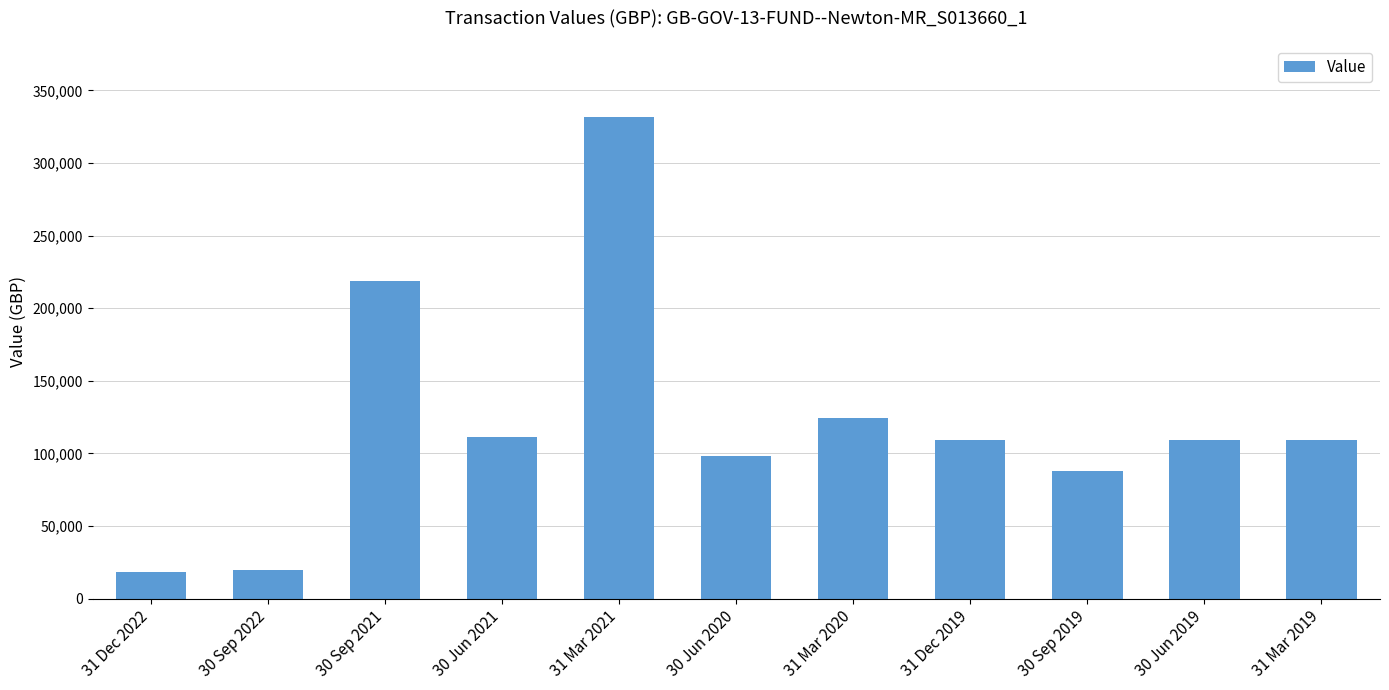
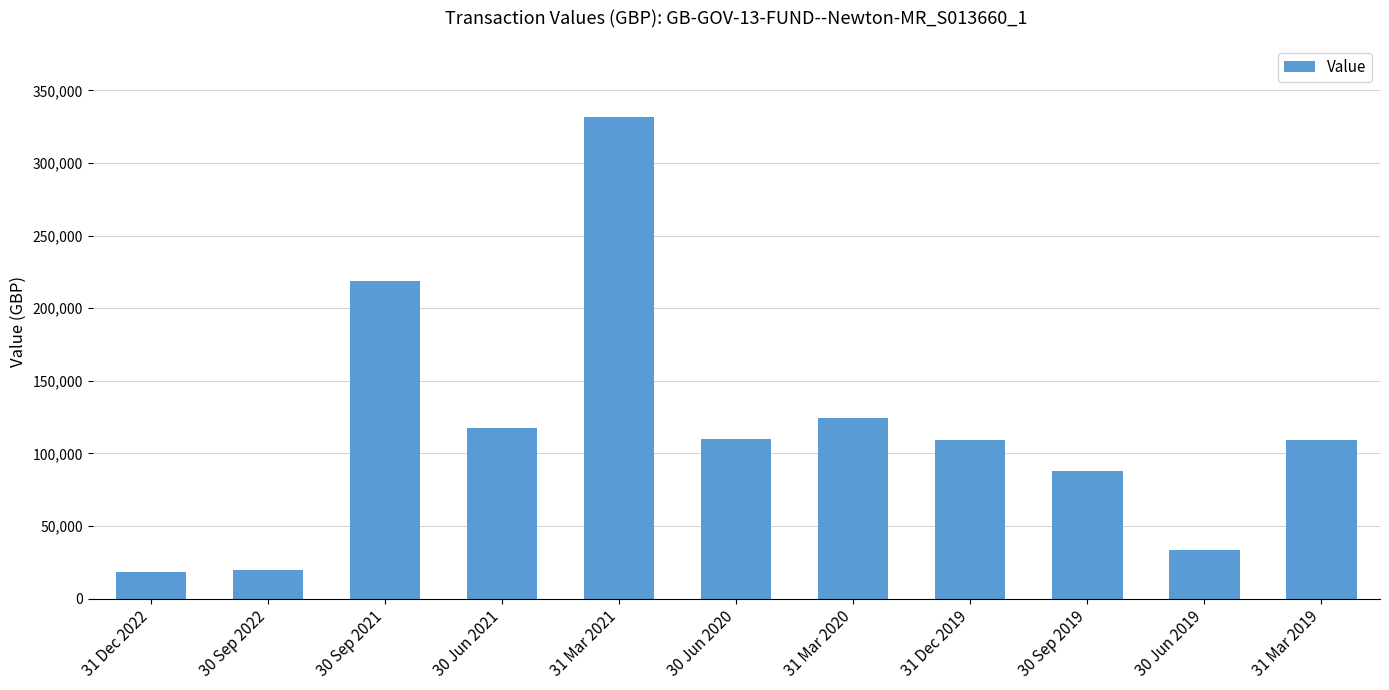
  {
    "31 Dec 2022": "18,000",
    "30 Sep 2022": "20,000",
    "30 Sep 2021": "219,000",
-   "30 Jun 2021": "111,000",
+   "30 Jun 2021": "117,000",
    "31 Mar 2021": "331,000",
-   "30 Jun 2020": "98,000",
+   "30 Jun 2020": "110,000",
    "31 Mar 2020": "125,000",
    "31 Dec 2019": "109,000",
    "30 Sep 2019": "88,000",
-   "30 Jun 2019": "109,000",
+   "30 Jun 2019": "33,000",
    "31 Mar 2019": "109,000"
  }
